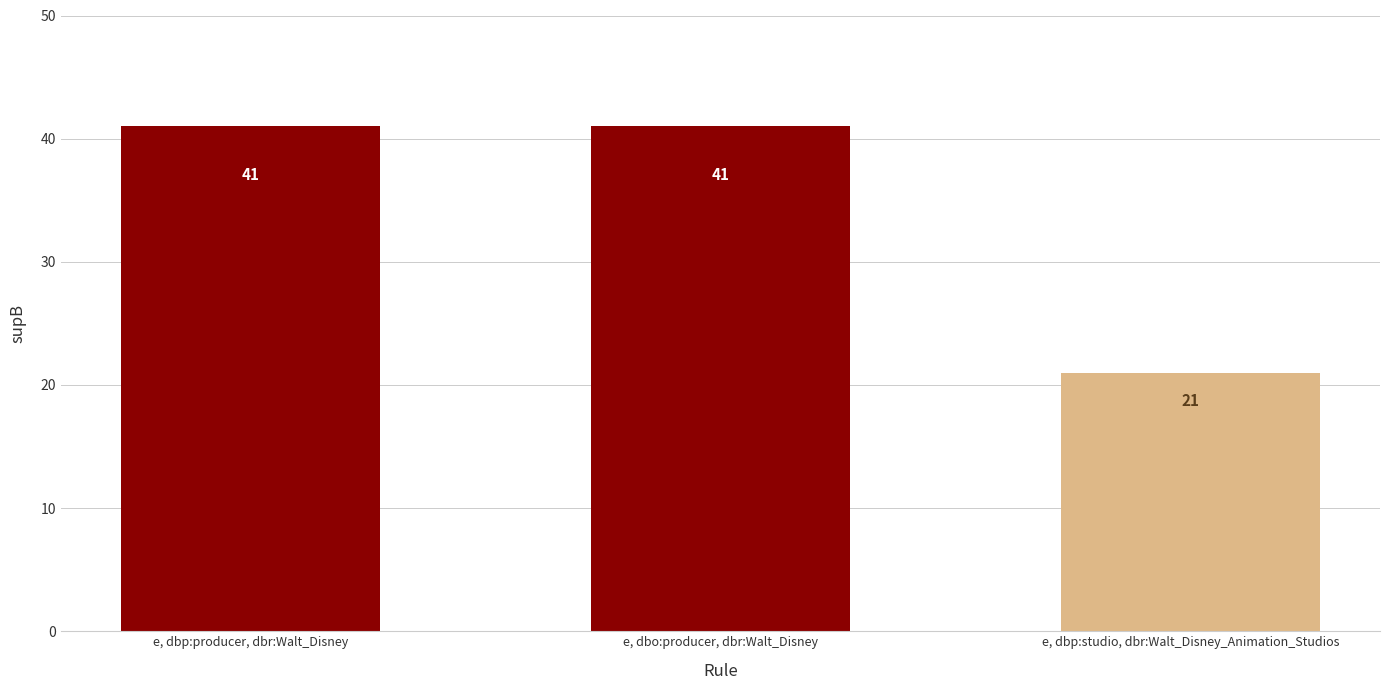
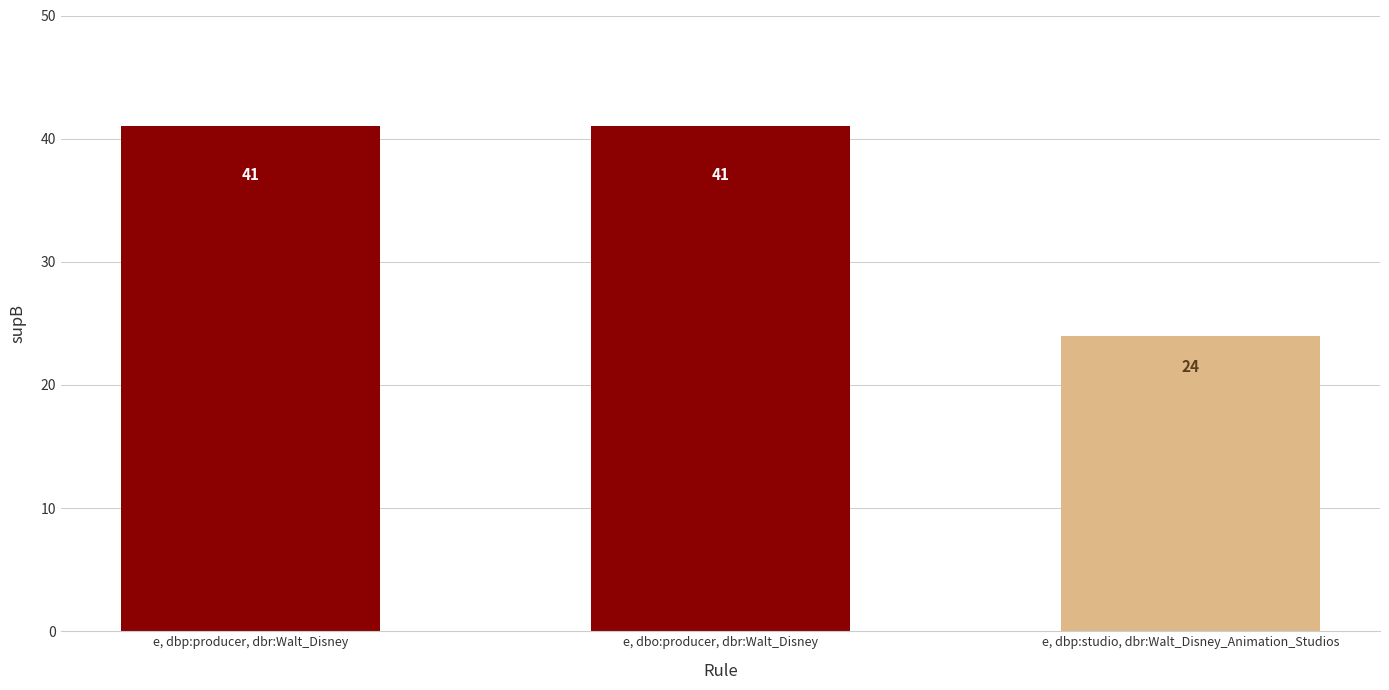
  {
    "e, dbp:producer, dbr:Walt_Disney": 41,
    "e, dbo:producer, dbr:Walt_Disney": 41,
-   "e, dbp:studio, dbr:Walt_Disney_Animation_Studios": 21
+   "e, dbp:studio, dbr:Walt_Disney_Animation_Studios": 24
  }
